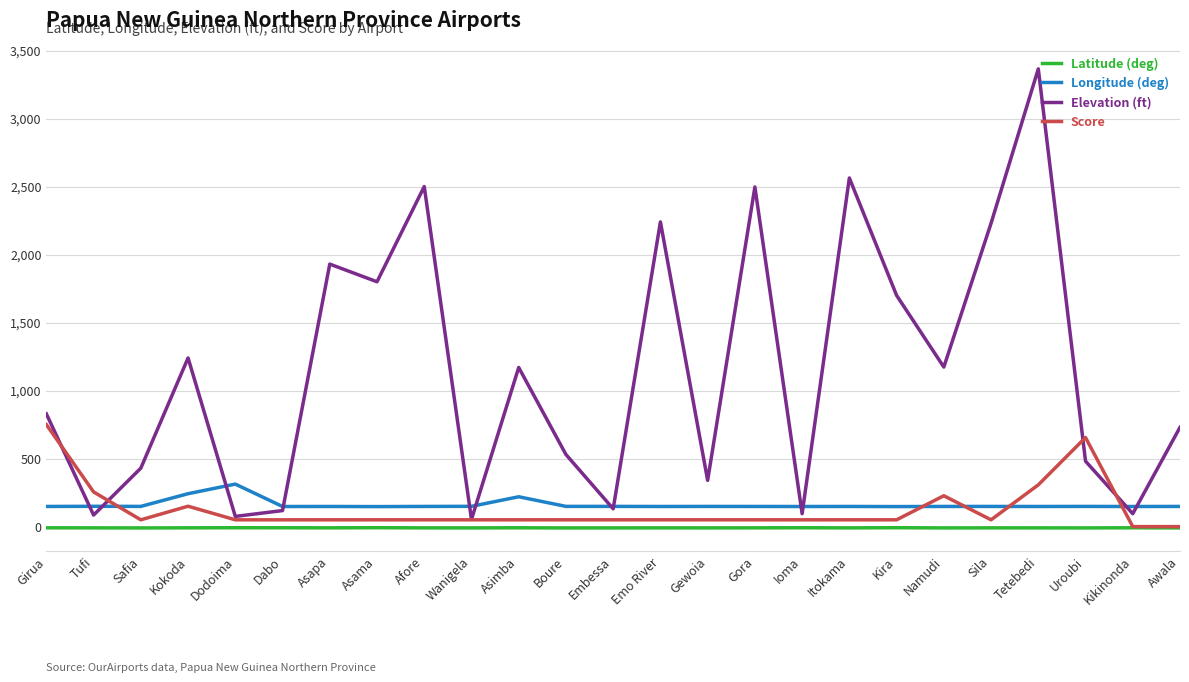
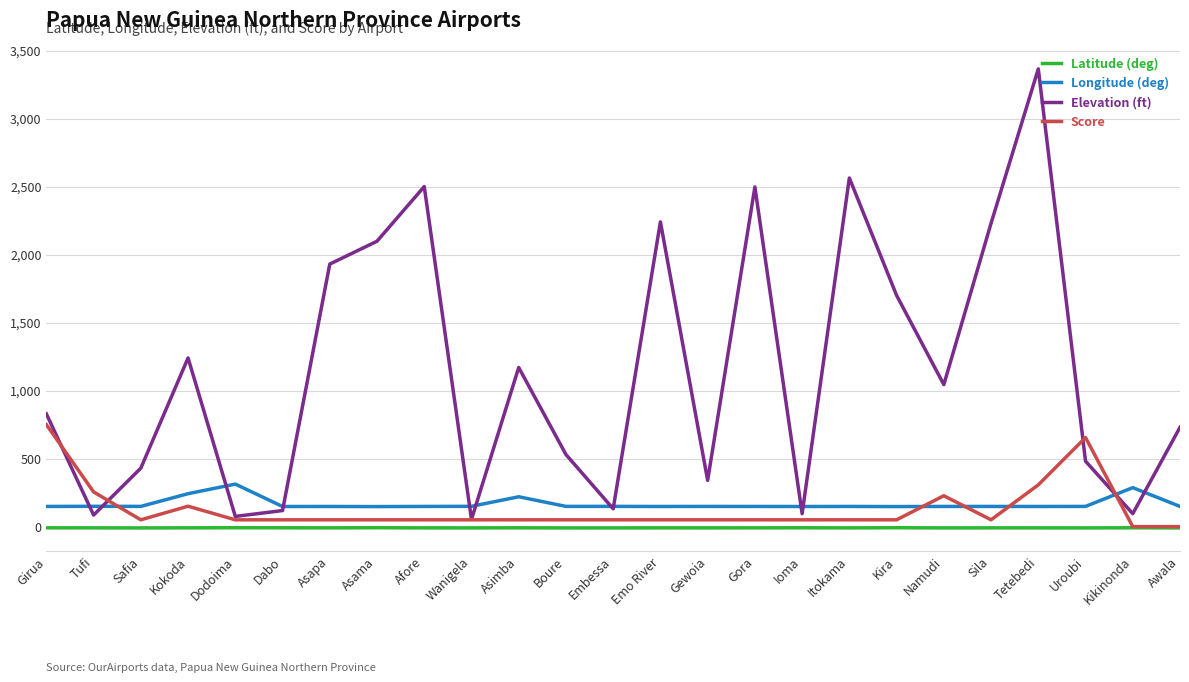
  {
    "Latitude (deg)": {
      "Girua": "-10",
      "Tufi": "-10",
      "Safia": "-10",
      "Kokoda": "-10",
      "Dodoima": "-10",
      "Dabo": "-10",
      "Asapa": "-10",
      "Asama": "-10",
      "Afore": "-10",
      "Wanigela": "-10",
      "Asimba": "-10",
      "Boure": "-10",
      "Embessa": "-10",
      "Emo River": "-10",
      "Gewoia": "-10",
      "Gora": "-10",
      "Ioma": "-10",
      "Itokama": "-10",
      "Kira": "-10",
      "Namudi": "-10",
      "Sila": "-10",
      "Tetebedi": "-10",
      "Uroubi": "-10"
    },
    "Longitude (deg)": {
      "Girua": "150",
      "Tufi": "150",
      "Safia": "150",
      "Kokoda": "240",
      "Dodoima": "310",
      "Dabo": "150",
      "Asapa": "150",
      "Asama": "150",
      "Afore": "150",
      "Wanigela": "150",
      "Asimba": "220",
      "Boure": "150",
      "Emo River": "150",
      "Gewoia": "150",
      "Gora": "150",
      "Ioma": "150",
      "Itokama": "150",
      "Kira": "150",
      "Namudi": "150",
      "Sila": "150",
      "Tetebedi": "150",
      "Uroubi": "150",
-     "Kikinonda": "150",
+     "Kikinonda": "290",
      "Awala": "150"
    },
    "Elevation (ft)": {
      "Girua": "830",
      "Tufi": "90",
      "Safia": "430",
      "Kokoda": "1,240",
      "Dodoima": "80",
      "Dabo": "120",
      "Asapa": "1,930",
-     "Asama": "1,800",
+     "Asama": "2,100",
      "Afore": "2,500",
      "Asimba": "1,170",
      "Boure": "530",
      "Emo River": "2,240",
      "Gewoia": "340",
      "Gora": "2,500",
      "Ioma": "100",
      "Itokama": "2,560",
      "Kira": "1,700",
-     "Namudi": "1,170",
+     "Namudi": "1,040",
      "Sila": "2,230",
      "Tetebedi": "3,370",
      "Uroubi": "480",
      "Kikinonda": "100",
      "Awala": "730"
    },
    "Score": {
      "Girua": "750",
      "Tufi": "260",
      "Safia": "50",
      "Kokoda": "150",
      "Dodoima": "50",
      "Dabo": "50",
      "Asapa": "50",
      "Asama": "50",
      "Afore": "50",
      "Asimba": "50",
      "Boure": "50",
      "Embessa": "50",
      "Emo River": "50",
      "Gewoia": "50",
      "Gora": "50",
      "Ioma": "50",
      "Itokama": "50",
      "Kira": "50",
      "Namudi": "230",
      "Sila": "50",
      "Tetebedi": "310",
      "Uroubi": "660"
    }
  }
